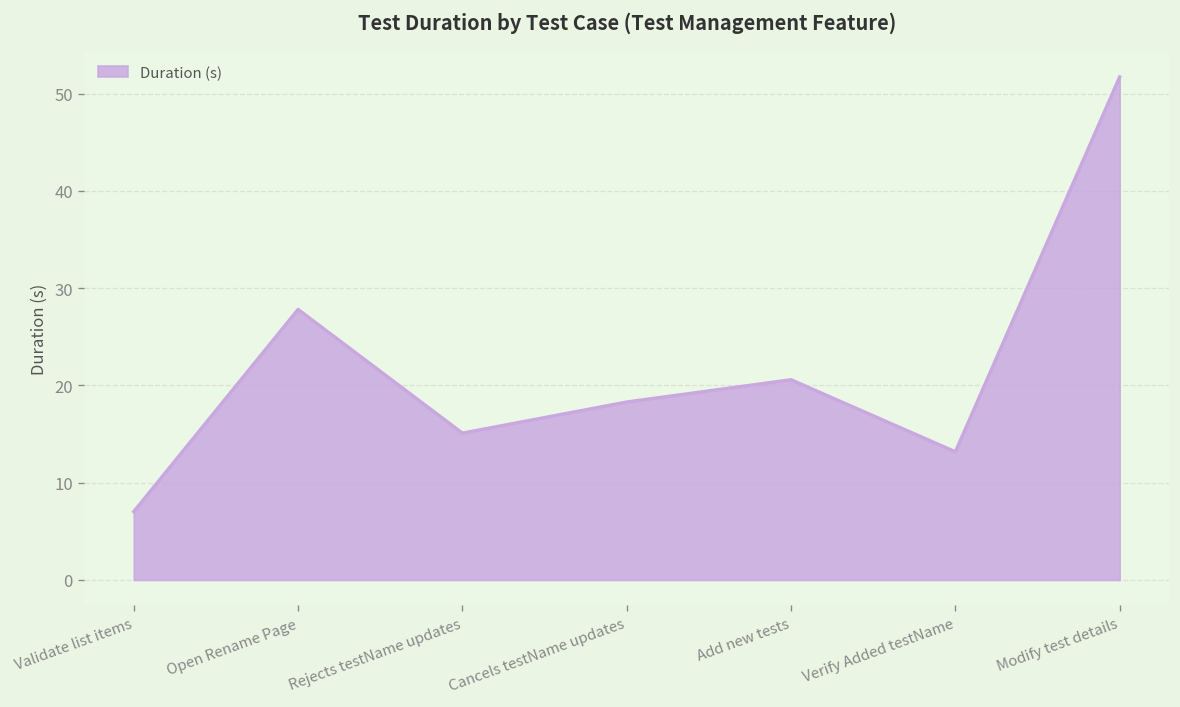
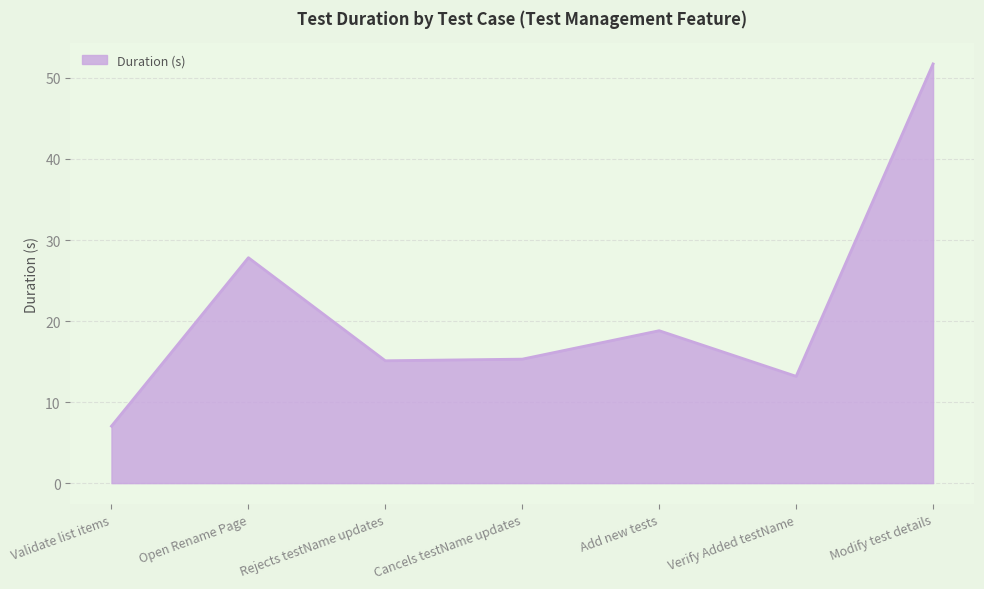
  {
    "Validate list items": 7,
    "Open Rename Page": 28,
    "Rejects testName updates": 15,
-   "Cancels testName updates": 18,
-   "Add new tests": 21,
+   "Cancels testName updates": 15,
+   "Add new tests": 19,
    "Verify Added testName": 13,
    "Modify test details": 52
  }
